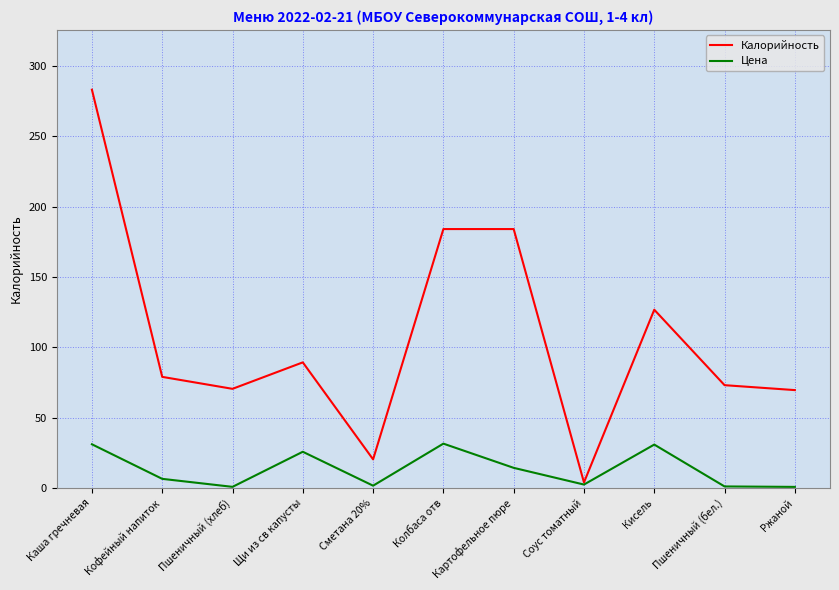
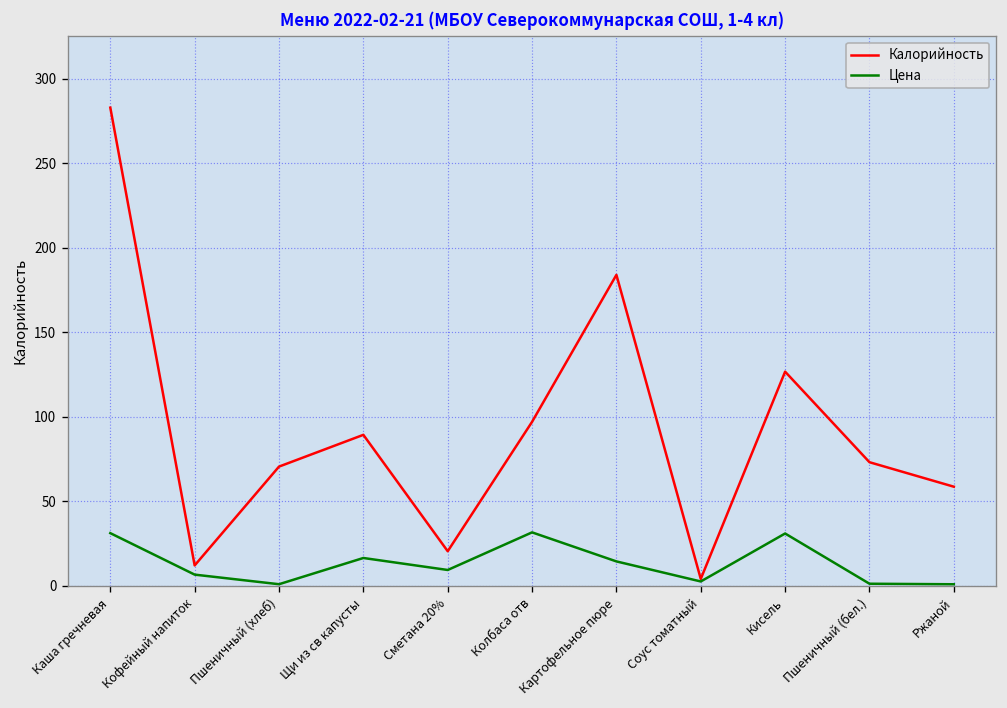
  {
    "Калорийность": {
      "Каша гречневая": 283,
-     "Кофейный напиток": 79,
+     "Кофейный напиток": 12,
      "Пшеничный (хлеб)": 71,
      "Щи из св капусты": 89,
      "Сметана 20%": 20,
-     "Колбаса отв": 184,
+     "Колбаса отв": 97,
      "Картофельное пюре": 184,
      "Кисель": 127,
      "Пшеничный (бел.)": 73,
-     "Ржаной": 70
+     "Ржаной": 59
    },
    "Цена": {
      "Каша гречневая": 31,
      "Кофейный напиток": 7,
      "Пшеничный (хлеб)": 1,
-     "Щи из св капусты": 26,
-     "Сметана 20%": 2,
+     "Щи из св капусты": 16,
+     "Сметана 20%": 9,
      "Колбаса отв": 32,
      "Картофельное пюре": 14,
      "Кисель": 31,
      "Пшеничный (бел.)": 1,
      "Ржаной": 1
    }
  }
